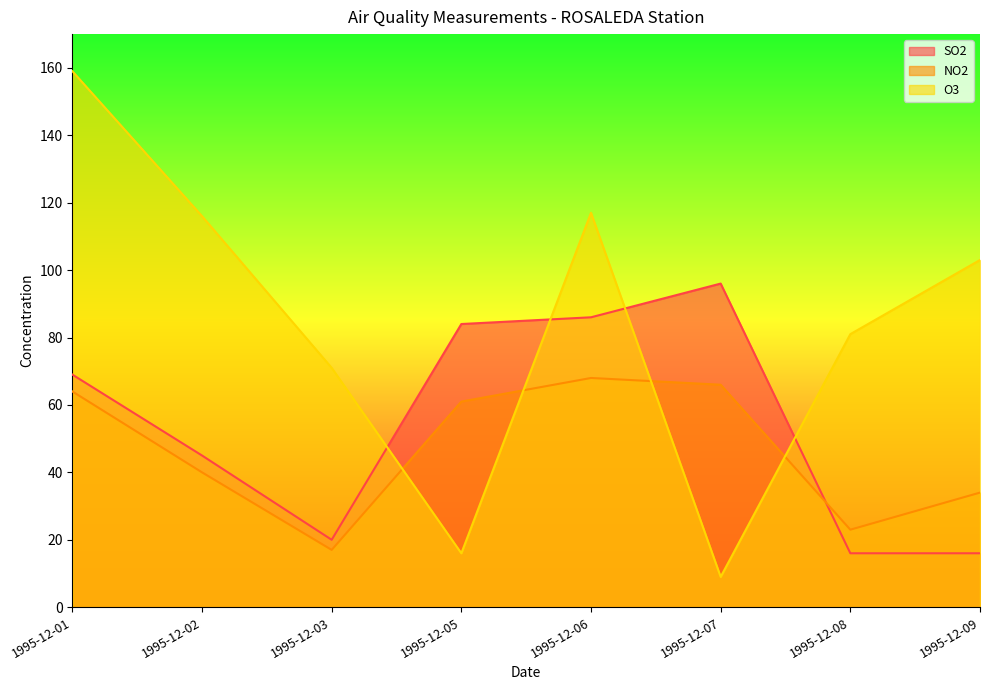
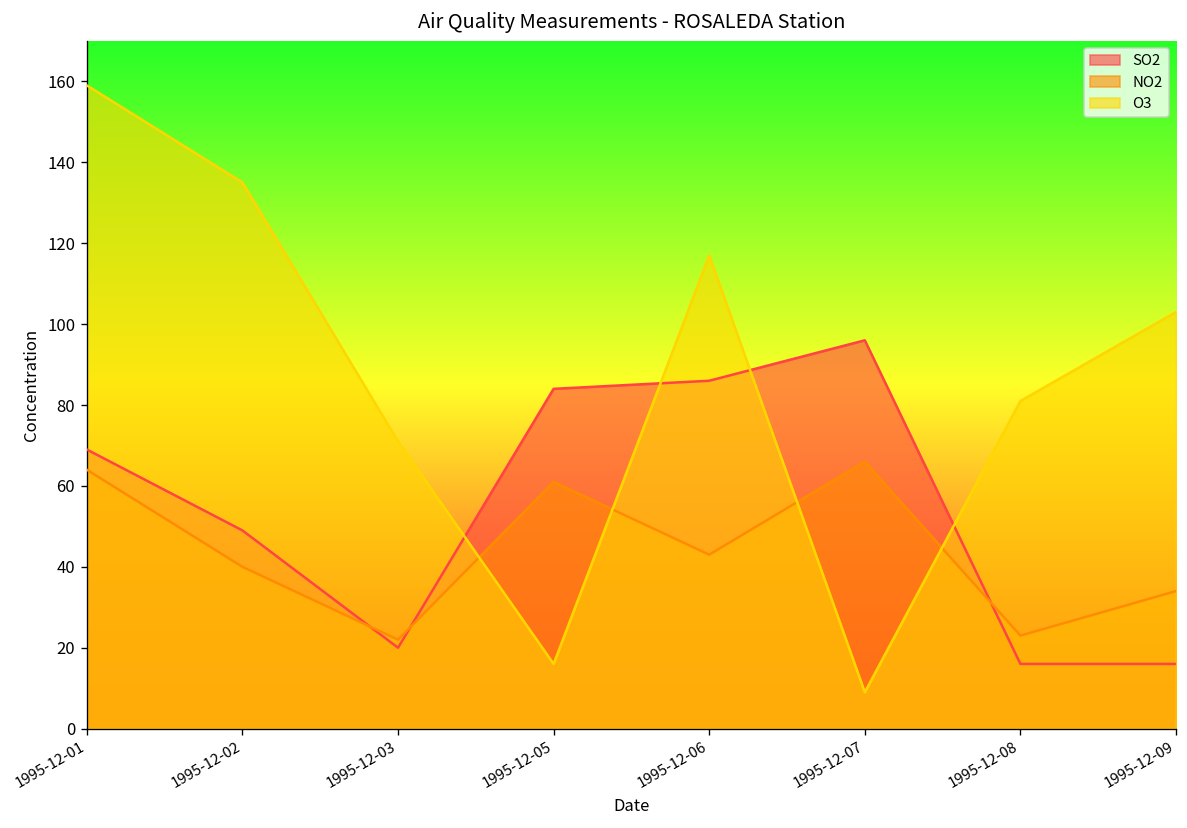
  {
    "SO2": {
      "1995-12-01": 69,
-     "1995-12-02": 45,
+     "1995-12-02": 49,
      "1995-12-03": 20,
      "1995-12-05": 84,
      "1995-12-06": 86,
      "1995-12-07": 96,
      "1995-12-08": 16,
      "1995-12-09": 16
    },
    "NO2": {
      "1995-12-01": 64,
      "1995-12-02": 40,
-     "1995-12-03": 17,
+     "1995-12-03": 22,
      "1995-12-05": 61,
-     "1995-12-06": 68,
+     "1995-12-06": 43,
      "1995-12-07": 66,
      "1995-12-08": 23,
      "1995-12-09": 34
    },
    "O3": {
      "1995-12-01": 159,
-     "1995-12-02": 116,
+     "1995-12-02": 135,
      "1995-12-03": 71,
      "1995-12-05": 16,
      "1995-12-06": 117,
      "1995-12-07": 9,
      "1995-12-08": 81,
      "1995-12-09": 103
    }
  }
